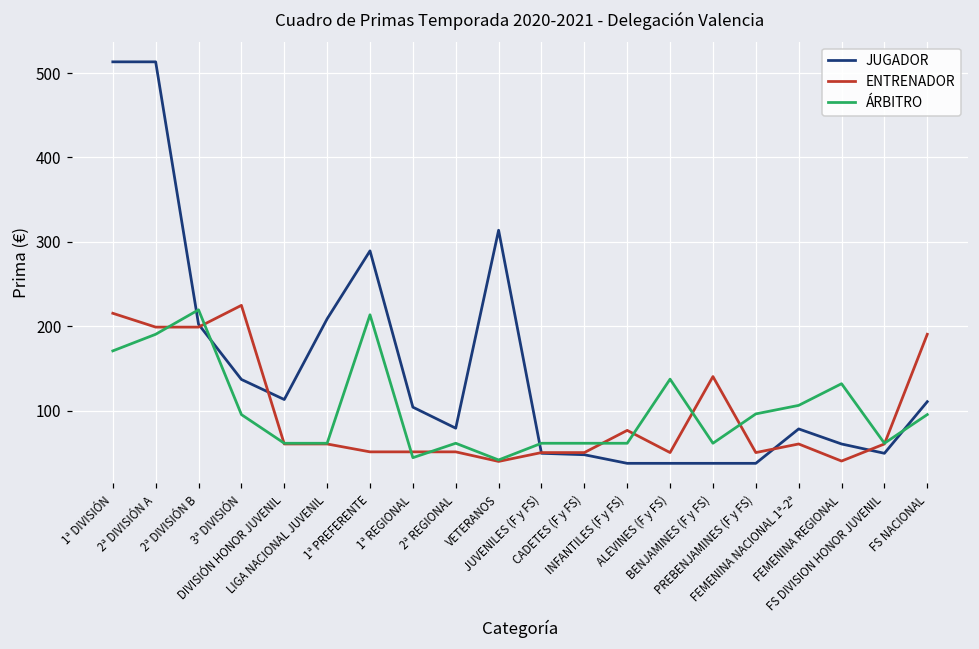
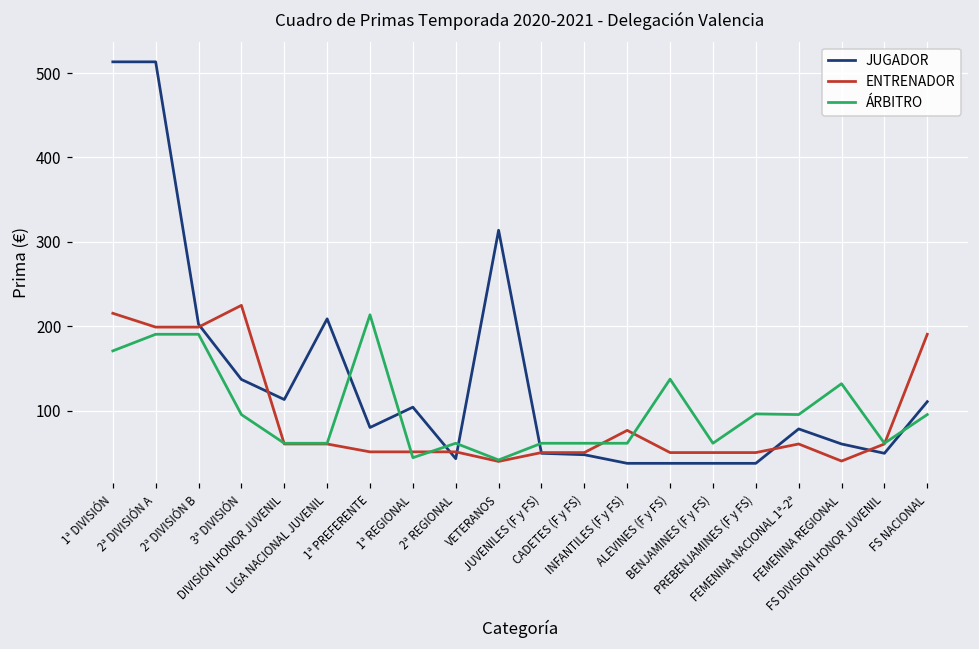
  {
    "JUGADOR": {
      "1ª DIVISIÓN": 510,
      "2ª DIVISIÓN A": 510,
      "2ª DIVISIÓN B": 200,
      "3ª DIVISIÓN": 140,
      "DIVISIÓN HONOR JUVENIL": 110,
      "LIGA NACIONAL JUVENIL": 210,
-     "1ª PREFERENTE": 290,
+     "1ª PREFERENTE": 80,
      "1ª REGIONAL": 100,
-     "2ª REGIONAL": 80,
+     "2ª REGIONAL": 40,
      "VETERANOS": 310,
      "INFANTILES (F y FS)": 40,
      "ALEVINES (F y FS)": 40,
      "BENJAMINES (F y FS)": 40,
      "PREBENJAMINES (F y FS)": 40,
      "FEMENINA NACIONAL 1ª-2ª": 80,
      "FEMENINA REGIONAL": 60,
      "FS DIVISION HONOR JUVENIL": 50,
      "FS NACIONAL": 110
    },
    "ENTRENADOR": {
      "1ª DIVISIÓN": 220,
      "2ª DIVISIÓN A": 200,
      "2ª DIVISIÓN B": 200,
      "3ª DIVISIÓN": 220,
      "1ª PREFERENTE": 50,
      "1ª REGIONAL": 50,
      "2ª REGIONAL": 50,
      "INFANTILES (F y FS)": 80,
      "ALEVINES (F y FS)": 50,
-     "BENJAMINES (F y FS)": 140,
+     "BENJAMINES (F y FS)": 50,
      "PREBENJAMINES (F y FS)": 50,
      "FEMENINA NACIONAL 1ª-2ª": 60,
      "FEMENINA REGIONAL": 40,
      "FS NACIONAL": 190
    },
    "ÁRBITRO": {
      "1ª DIVISIÓN": 170,
      "2ª DIVISIÓN A": 190,
-     "2ª DIVISIÓN B": 220,
+     "2ª DIVISIÓN B": 190,
      "3ª DIVISIÓN": 100,
      "1ª PREFERENTE": 210,
      "1ª REGIONAL": 40,
      "2ª REGIONAL": 60,
      "JUVENILES (F y FS)": 60,
      "CADETES (F y FS)": 60,
      "INFANTILES (F y FS)": 60,
      "ALEVINES (F y FS)": 140,
      "BENJAMINES (F y FS)": 60,
      "PREBENJAMINES (F y FS)": 100,
-     "FEMENINA NACIONAL 1ª-2ª": 110,
+     "FEMENINA NACIONAL 1ª-2ª": 100,
      "FEMENINA REGIONAL": 130,
      "FS NACIONAL": 100
    }
  }
